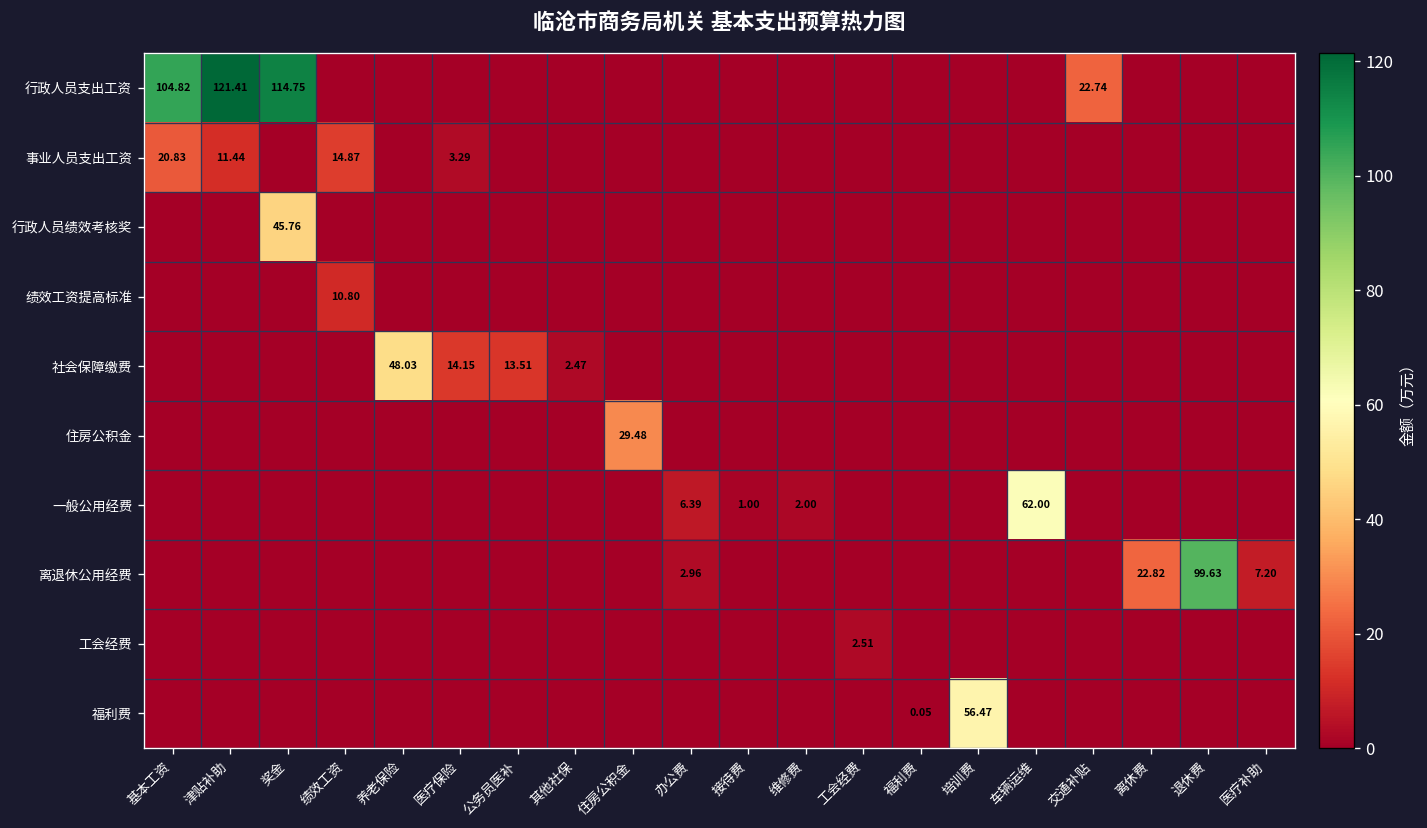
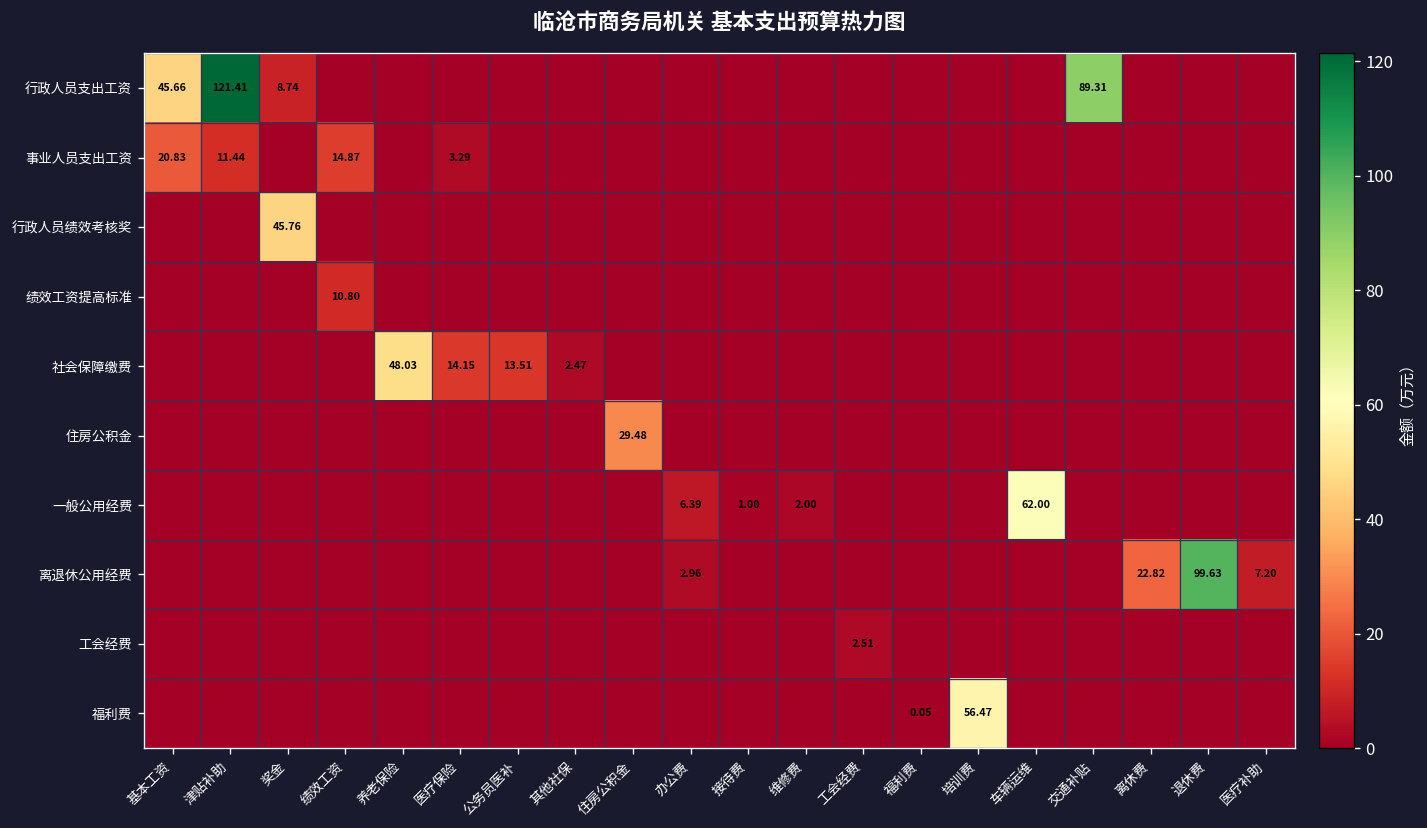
  {
    "行政人员支出工资": {
-     "基本工资": 104.82,
+     "基本工资": 45.66,
      "津贴补助": 121.41,
-     "奖金": 114.75,
-     "交通补贴": 22.74
+     "奖金": 8.74,
+     "交通补贴": 89.31
    },
    "事业人员支出工资": {
      "基本工资": 20.83,
      "津贴补助": 11.44,
      "绩效工资": 14.87,
      "医疗保险": 3.29
    },
    "行政人员绩效考核奖": {
      "奖金": 45.76
    },
    "绩效工资提高标准": {
      "绩效工资": 10.80
    },
    "社会保障缴费": {
      "养老保险": 48.03,
      "医疗保险": 14.15,
      "公务员医补": 13.51,
      "其他社保": 2.47
    },
    "住房公积金": {
      "住房公积金": 29.48
    },
    "一般公用经费": {
      "办公费": 6.39,
      "接待费": 1.00,
      "维修费": 2.00,
      "车辆运维": 62.00
    },
    "离退休公用经费": {
      "办公费": 2.96,
      "离休费": 22.82,
      "退休费": 99.63,
      "医疗补助": 7.20
    },
    "工会经费": {
      "工会经费": 2.51
    },
    "福利费": {
      "福利费": 0.05,
      "培训费": 56.47
    }
  }
